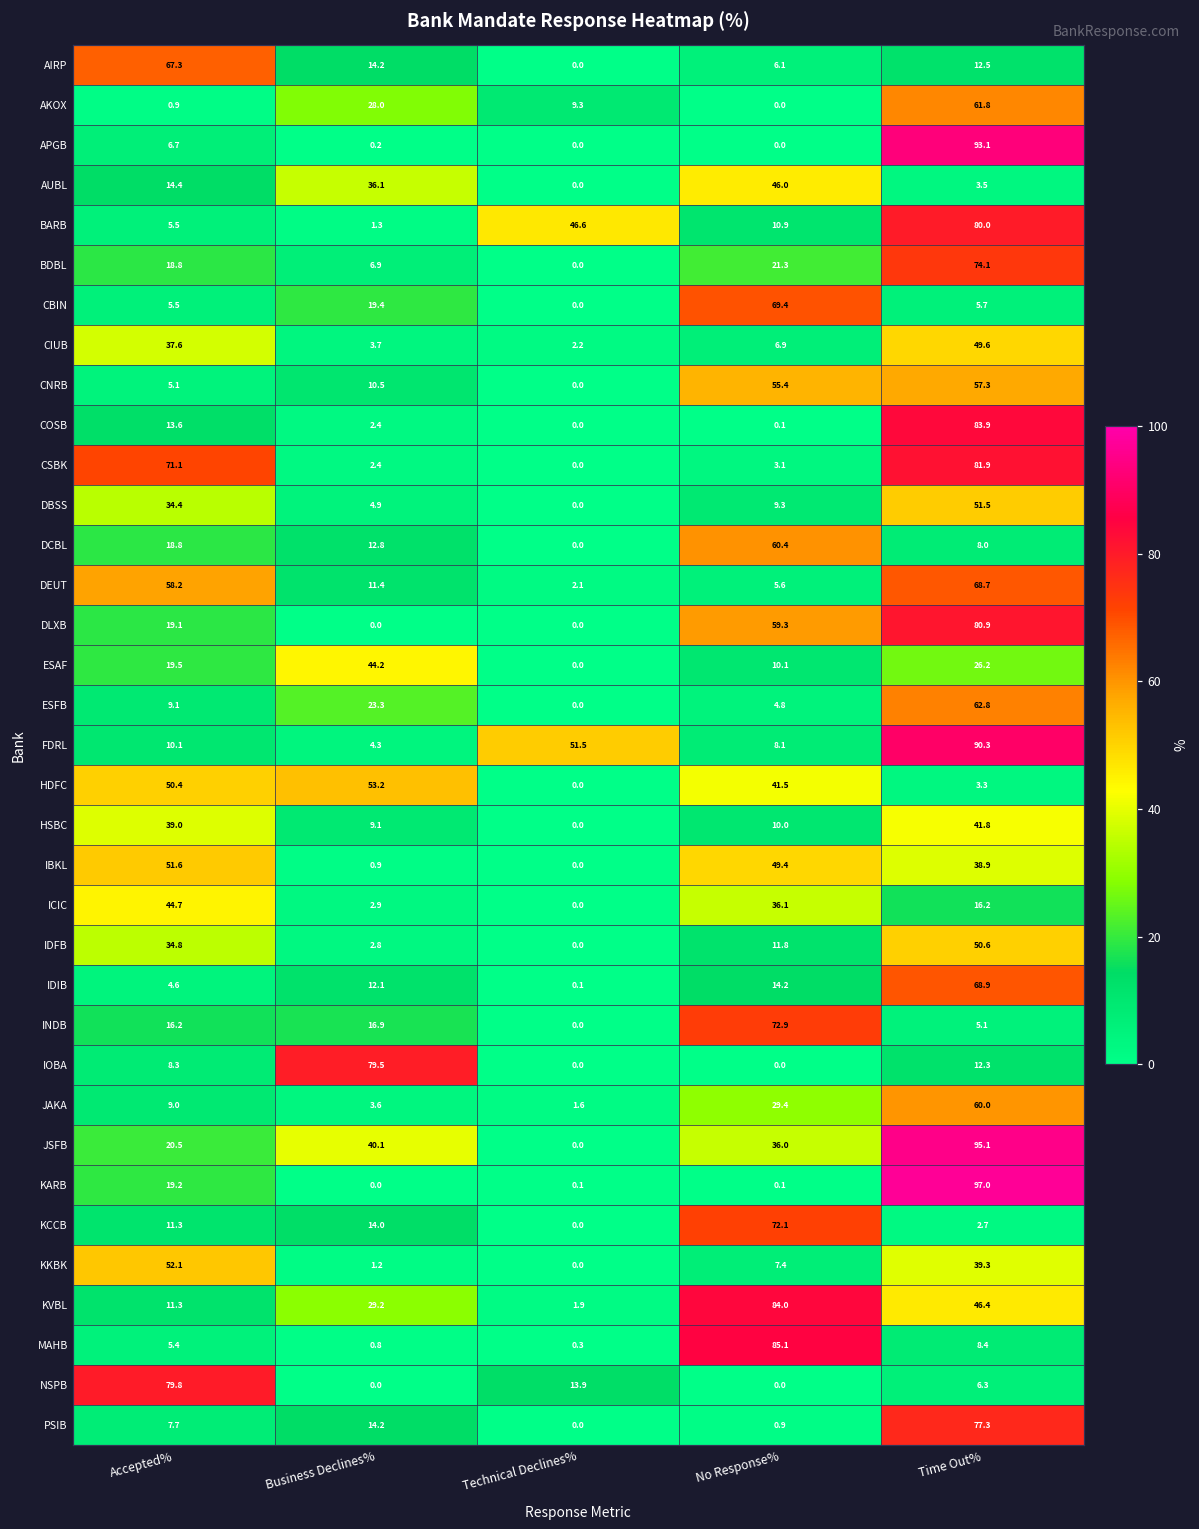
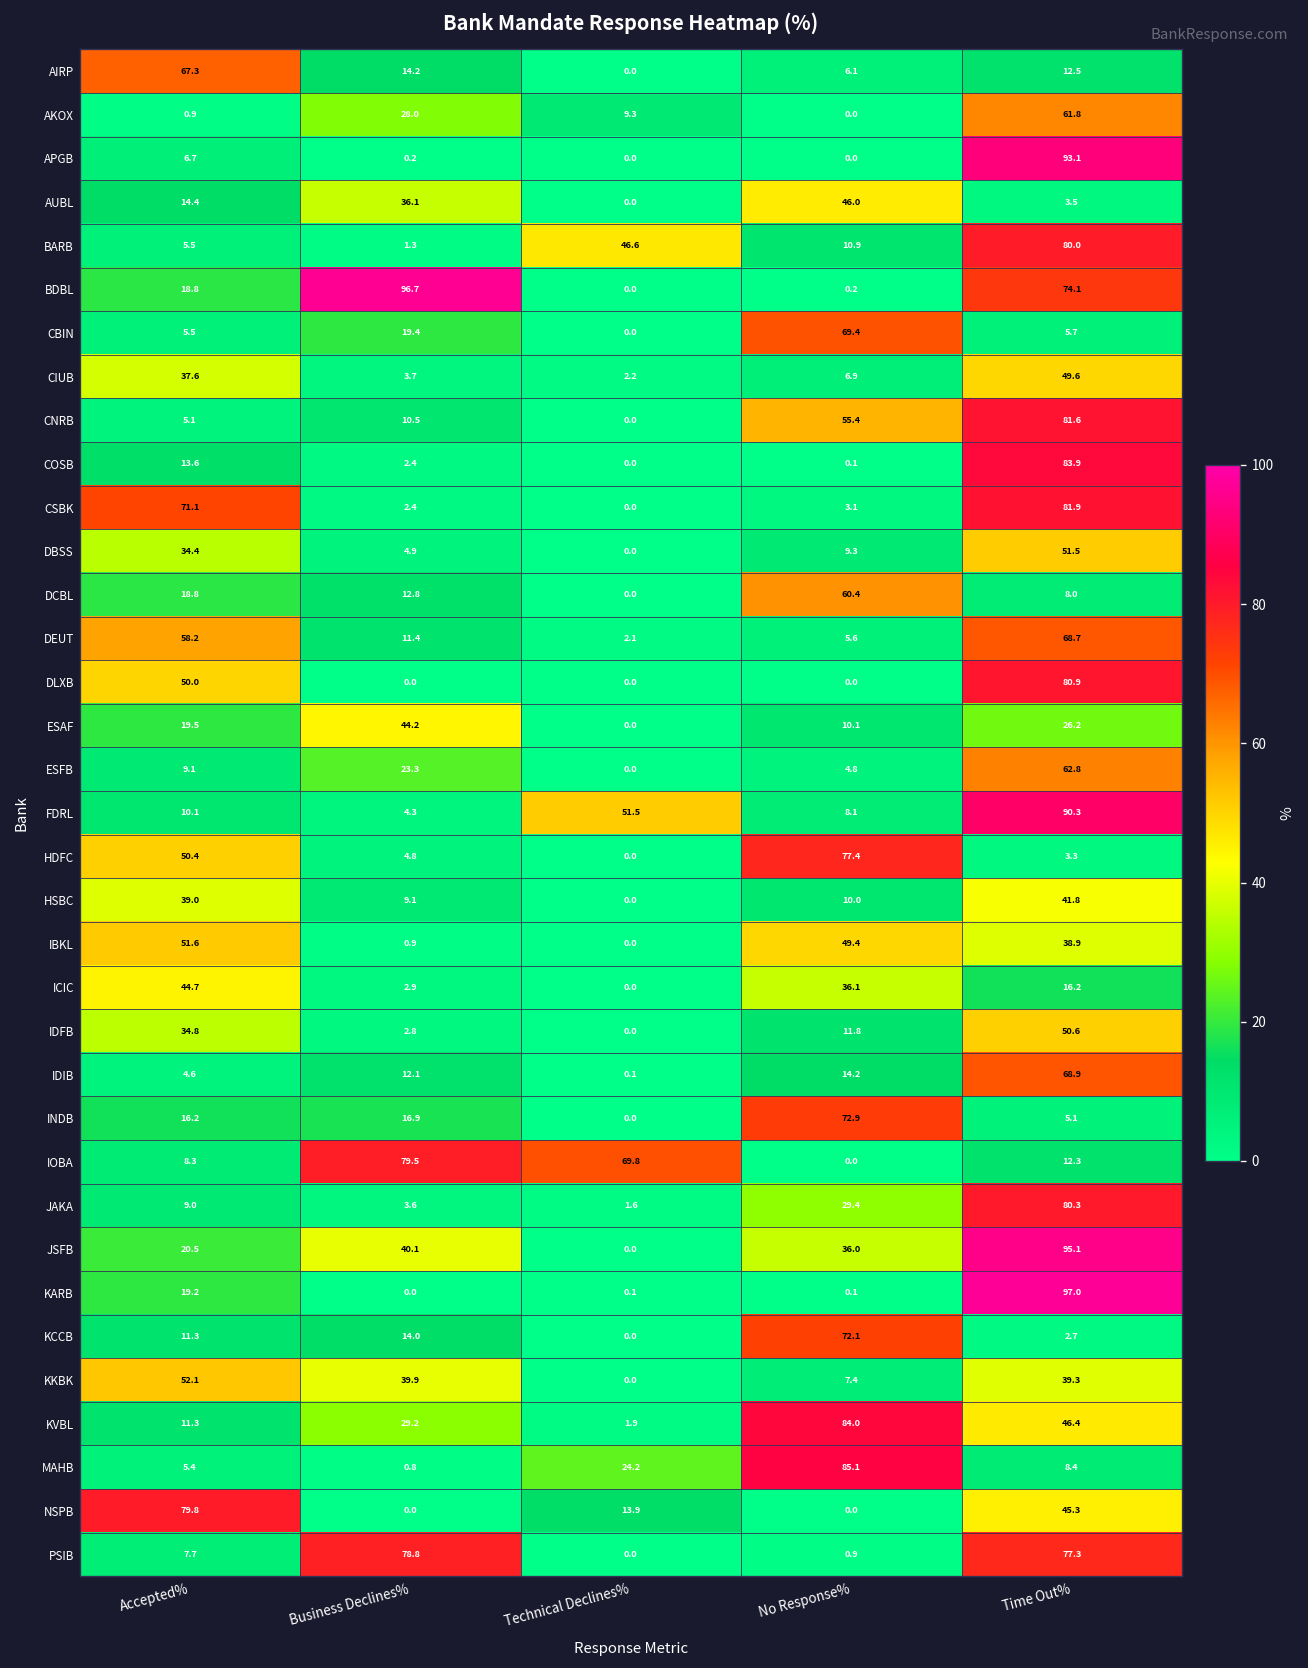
  {
    "AIRP": {
      "Accepted%": 67.3,
      "Business Declines%": 14.2,
      "Technical Declines%": 0.0,
      "No Response%": 6.1,
      "Time Out%": 12.5
    },
    "AKOX": {
      "Accepted%": 0.9,
      "Business Declines%": 28.0,
      "Technical Declines%": 9.3,
      "No Response%": 0.0,
      "Time Out%": 61.8
    },
    "APGB": {
      "Accepted%": 6.7,
      "Business Declines%": 0.2,
      "Technical Declines%": 0.0,
      "No Response%": 0.0,
      "Time Out%": 93.1
    },
    "AUBL": {
      "Accepted%": 14.4,
      "Business Declines%": 36.1,
      "Technical Declines%": 0.0,
      "No Response%": 46.0,
      "Time Out%": 3.5
    },
    "BARB": {
      "Accepted%": 5.5,
      "Business Declines%": 1.3,
      "Technical Declines%": 46.6,
      "No Response%": 10.9,
      "Time Out%": 80.0
    },
    "BDBL": {
      "Accepted%": 18.8,
-     "Business Declines%": 6.9,
+     "Business Declines%": 96.7,
      "Technical Declines%": 0.0,
-     "No Response%": 21.3,
+     "No Response%": 0.2,
      "Time Out%": 74.1
    },
    "CBIN": {
      "Accepted%": 5.5,
      "Business Declines%": 19.4,
      "Technical Declines%": 0.0,
      "No Response%": 69.4,
      "Time Out%": 5.7
    },
    "CIUB": {
      "Accepted%": 37.6,
      "Business Declines%": 3.7,
      "Technical Declines%": 2.2,
      "No Response%": 6.9,
      "Time Out%": 49.6
    },
    "CNRB": {
      "Accepted%": 5.1,
      "Business Declines%": 10.5,
      "Technical Declines%": 0.0,
      "No Response%": 55.4,
-     "Time Out%": 57.3
+     "Time Out%": 81.6
    },
    "COSB": {
      "Accepted%": 13.6,
      "Business Declines%": 2.4,
      "Technical Declines%": 0.0,
      "No Response%": 0.1,
      "Time Out%": 83.9
    },
    "CSBK": {
      "Accepted%": 71.1,
      "Business Declines%": 2.4,
      "Technical Declines%": 0.0,
      "No Response%": 3.1,
      "Time Out%": 81.9
    },
    "DBSS": {
      "Accepted%": 34.4,
      "Business Declines%": 4.9,
      "Technical Declines%": 0.0,
      "No Response%": 9.3,
      "Time Out%": 51.5
    },
    "DCBL": {
      "Accepted%": 18.8,
      "Business Declines%": 12.8,
      "Technical Declines%": 0.0,
      "No Response%": 60.4,
      "Time Out%": 8.0
    },
    "DEUT": {
      "Accepted%": 58.2,
      "Business Declines%": 11.4,
      "Technical Declines%": 2.1,
      "No Response%": 5.6,
      "Time Out%": 68.7
    },
    "DLXB": {
-     "Accepted%": 19.1,
+     "Accepted%": 50.0,
      "Business Declines%": 0.0,
      "Technical Declines%": 0.0,
-     "No Response%": 59.3,
+     "No Response%": 0.0,
      "Time Out%": 80.9
    },
    "ESAF": {
      "Accepted%": 19.5,
      "Business Declines%": 44.2,
      "Technical Declines%": 0.0,
      "No Response%": 10.1,
      "Time Out%": 26.2
    },
    "ESFB": {
      "Accepted%": 9.1,
      "Business Declines%": 23.3,
      "Technical Declines%": 0.0,
      "No Response%": 4.8,
      "Time Out%": 62.8
    },
    "FDRL": {
      "Accepted%": 10.1,
      "Business Declines%": 4.3,
      "Technical Declines%": 51.5,
      "No Response%": 8.1,
      "Time Out%": 90.3
    },
    "HDFC": {
      "Accepted%": 50.4,
-     "Business Declines%": 53.2,
+     "Business Declines%": 4.8,
      "Technical Declines%": 0.0,
-     "No Response%": 41.5,
+     "No Response%": 77.4,
      "Time Out%": 3.3
    },
    "HSBC": {
      "Accepted%": 39.0,
      "Business Declines%": 9.1,
      "Technical Declines%": 0.0,
      "No Response%": 10.0,
      "Time Out%": 41.8
    },
    "IBKL": {
      "Accepted%": 51.6,
      "Business Declines%": 0.9,
      "Technical Declines%": 0.0,
      "No Response%": 49.4,
      "Time Out%": 38.9
    },
    "ICIC": {
      "Accepted%": 44.7,
      "Business Declines%": 2.9,
      "Technical Declines%": 0.0,
      "No Response%": 36.1,
      "Time Out%": 16.2
    },
    "IDFB": {
      "Accepted%": 34.8,
      "Business Declines%": 2.8,
      "Technical Declines%": 0.0,
      "No Response%": 11.8,
      "Time Out%": 50.6
    },
    "IDIB": {
      "Accepted%": 4.6,
      "Business Declines%": 12.1,
      "Technical Declines%": 0.1,
      "No Response%": 14.2,
      "Time Out%": 68.9
    },
    "INDB": {
      "Accepted%": 16.2,
      "Business Declines%": 16.9,
      "Technical Declines%": 0.0,
      "No Response%": 72.9,
      "Time Out%": 5.1
    },
    "IOBA": {
      "Accepted%": 8.3,
      "Business Declines%": 79.5,
-     "Technical Declines%": 0.0,
+     "Technical Declines%": 69.8,
      "No Response%": 0.0,
      "Time Out%": 12.3
    },
    "JAKA": {
      "Accepted%": 9.0,
      "Business Declines%": 3.6,
      "Technical Declines%": 1.6,
      "No Response%": 29.4,
-     "Time Out%": 60.0
+     "Time Out%": 80.3
    },
    "JSFB": {
      "Accepted%": 20.5,
      "Business Declines%": 40.1,
      "Technical Declines%": 0.0,
      "No Response%": 36.0,
      "Time Out%": 95.1
    },
    "KARB": {
      "Accepted%": 19.2,
      "Business Declines%": 0.0,
      "Technical Declines%": 0.1,
      "No Response%": 0.1,
      "Time Out%": 97.0
    },
    "KCCB": {
      "Accepted%": 11.3,
      "Business Declines%": 14.0,
      "Technical Declines%": 0.0,
      "No Response%": 72.1,
      "Time Out%": 2.7
    },
    "KKBK": {
      "Accepted%": 52.1,
-     "Business Declines%": 1.2,
+     "Business Declines%": 39.9,
      "Technical Declines%": 0.0,
      "No Response%": 7.4,
      "Time Out%": 39.3
    },
    "KVBL": {
      "Accepted%": 11.3,
      "Business Declines%": 29.2,
      "Technical Declines%": 1.9,
      "No Response%": 84.0,
      "Time Out%": 46.4
    },
    "MAHB": {
      "Accepted%": 5.4,
      "Business Declines%": 0.8,
-     "Technical Declines%": 0.3,
+     "Technical Declines%": 24.2,
      "No Response%": 85.1,
      "Time Out%": 8.4
    },
    "NSPB": {
      "Accepted%": 79.8,
      "Business Declines%": 0.0,
      "Technical Declines%": 13.9,
      "No Response%": 0.0,
-     "Time Out%": 6.3
+     "Time Out%": 45.3
    },
    "PSIB": {
      "Accepted%": 7.7,
-     "Business Declines%": 14.2,
+     "Business Declines%": 78.8,
      "Technical Declines%": 0.0,
      "No Response%": 0.9,
      "Time Out%": 77.3
    }
  }
